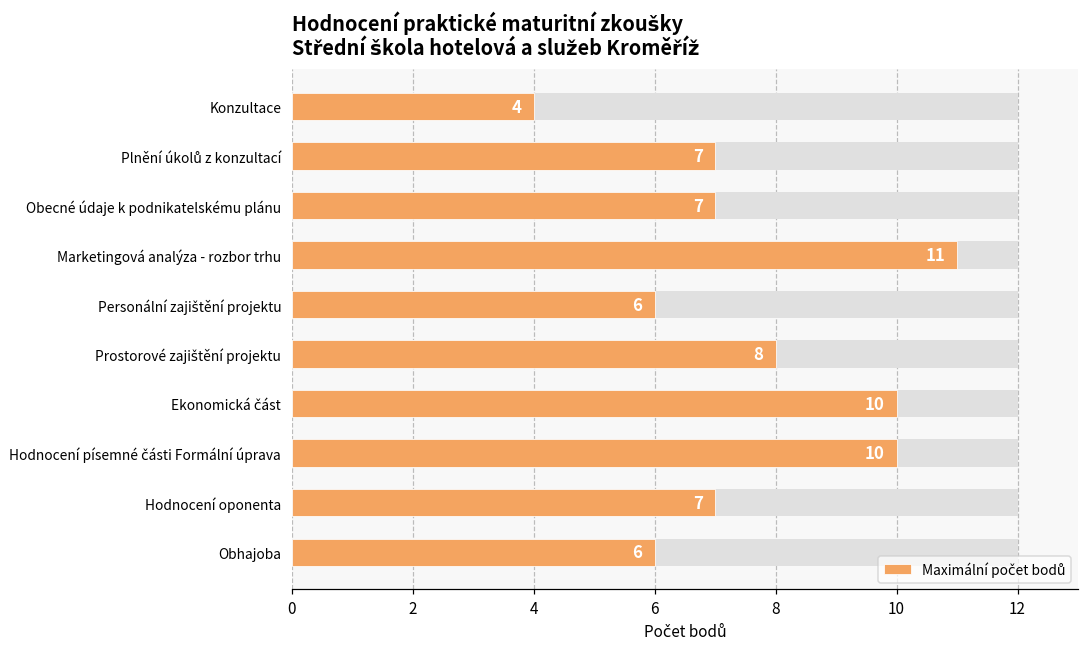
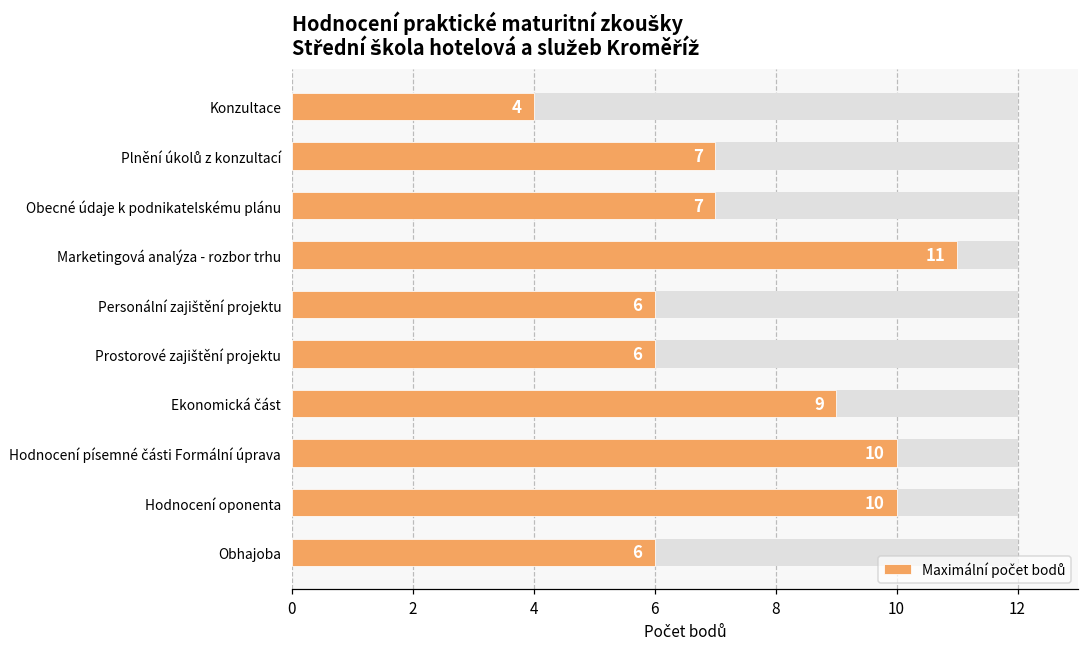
  {
    "Maximální počet bodů": {
-     "Prostorové zajištění projektu": 8,
-     "Ekonomická část": 10,
-     "Hodnocení oponenta": 7
+     "Prostorové zajištění projektu": 6,
+     "Ekonomická část": 9,
+     "Hodnocení oponenta": 10
    }
  }
